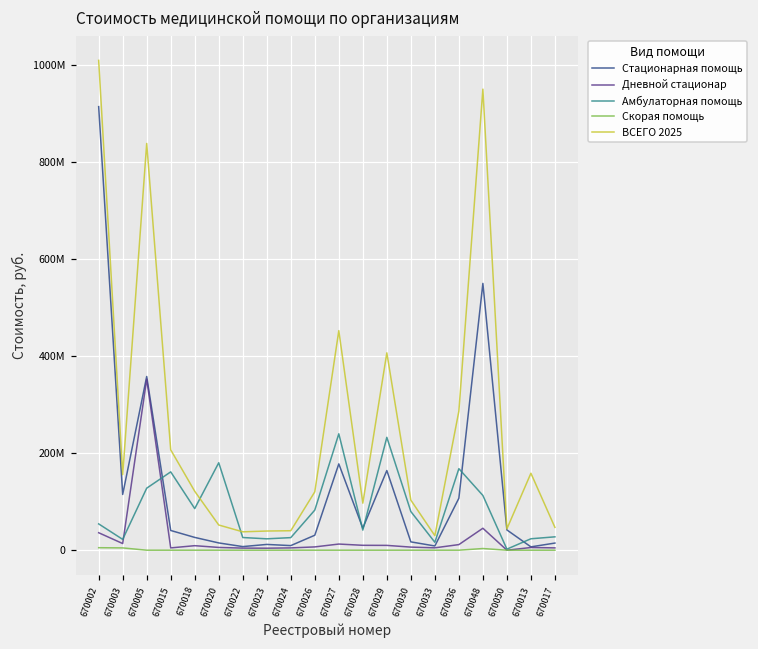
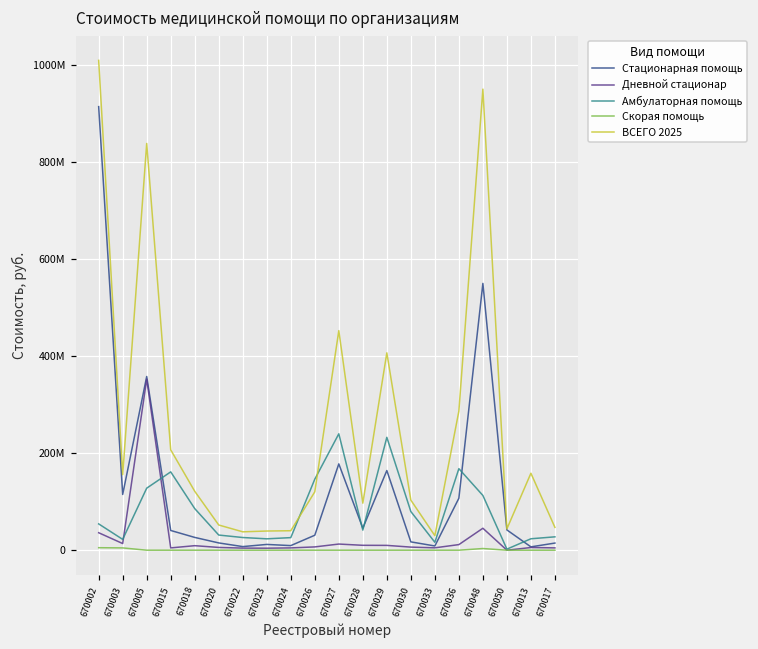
  {
    "Амбулаторная помощь": {
      "670002": 50000000,
      "670003": 20000000,
      "670005": 130000000,
      "670015": 160000000,
      "670018": 90000000,
-     "670020": 180000000,
+     "670020": 30000000,
      "670022": 30000000,
      "670023": 20000000,
      "670024": 30000000,
-     "670026": 80000000,
+     "670026": 150000000,
      "670027": 240000000,
      "670029": 230000000,
      "670030": 80000000,
      "670033": 20000000,
      "670036": 170000000,
      "670048": 110000000,
      "670013": 20000000,
      "670017": 30000000
    },
    "Скорая помощь": {
      "670002": 10000000,
      "670003": 0,
      "670005": 0,
      "670018": 0,
      "670026": 0,
      "670027": 0,
      "670028": 0,
      "670029": 0,
      "670030": 0,
      "670036": 0,
      "670048": 0
    },
    "ВСЕГО 2025": {
      "670002": 1010000000,
      "670003": 160000000,
      "670005": 840000000,
      "670015": 210000000,
      "670018": 120000000,
      "670020": 50000000,
      "670022": 40000000,
      "670023": 40000000,
      "670024": 40000000,
      "670026": 120000000,
      "670027": 450000000,
      "670028": 100000000,
      "670029": 410000000,
      "670030": 100000000,
      "670033": 30000000,
      "670036": 290000000,
      "670048": 950000000,
      "670013": 160000000,
      "670017": 50000000
    }
  }
